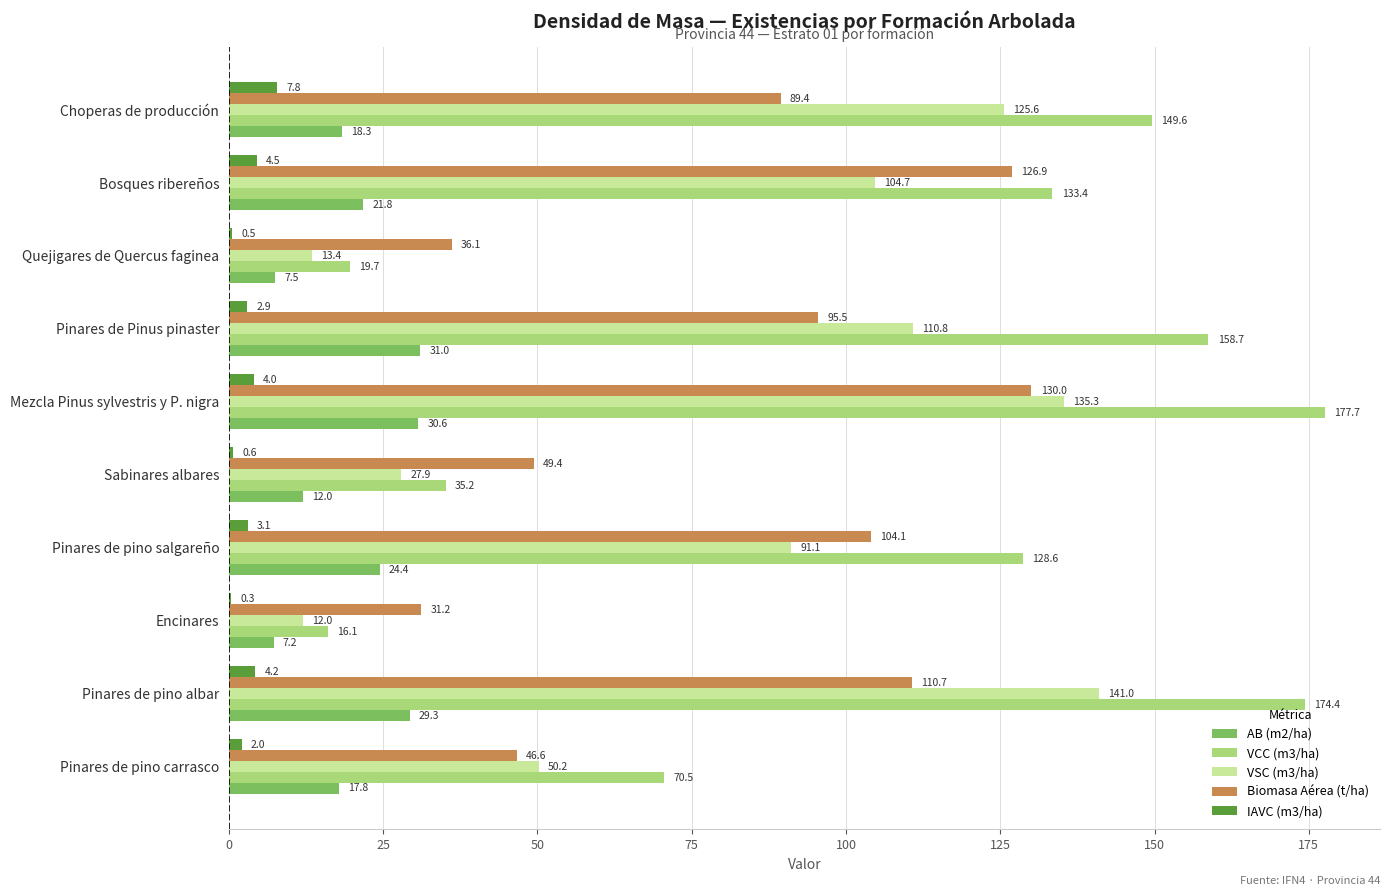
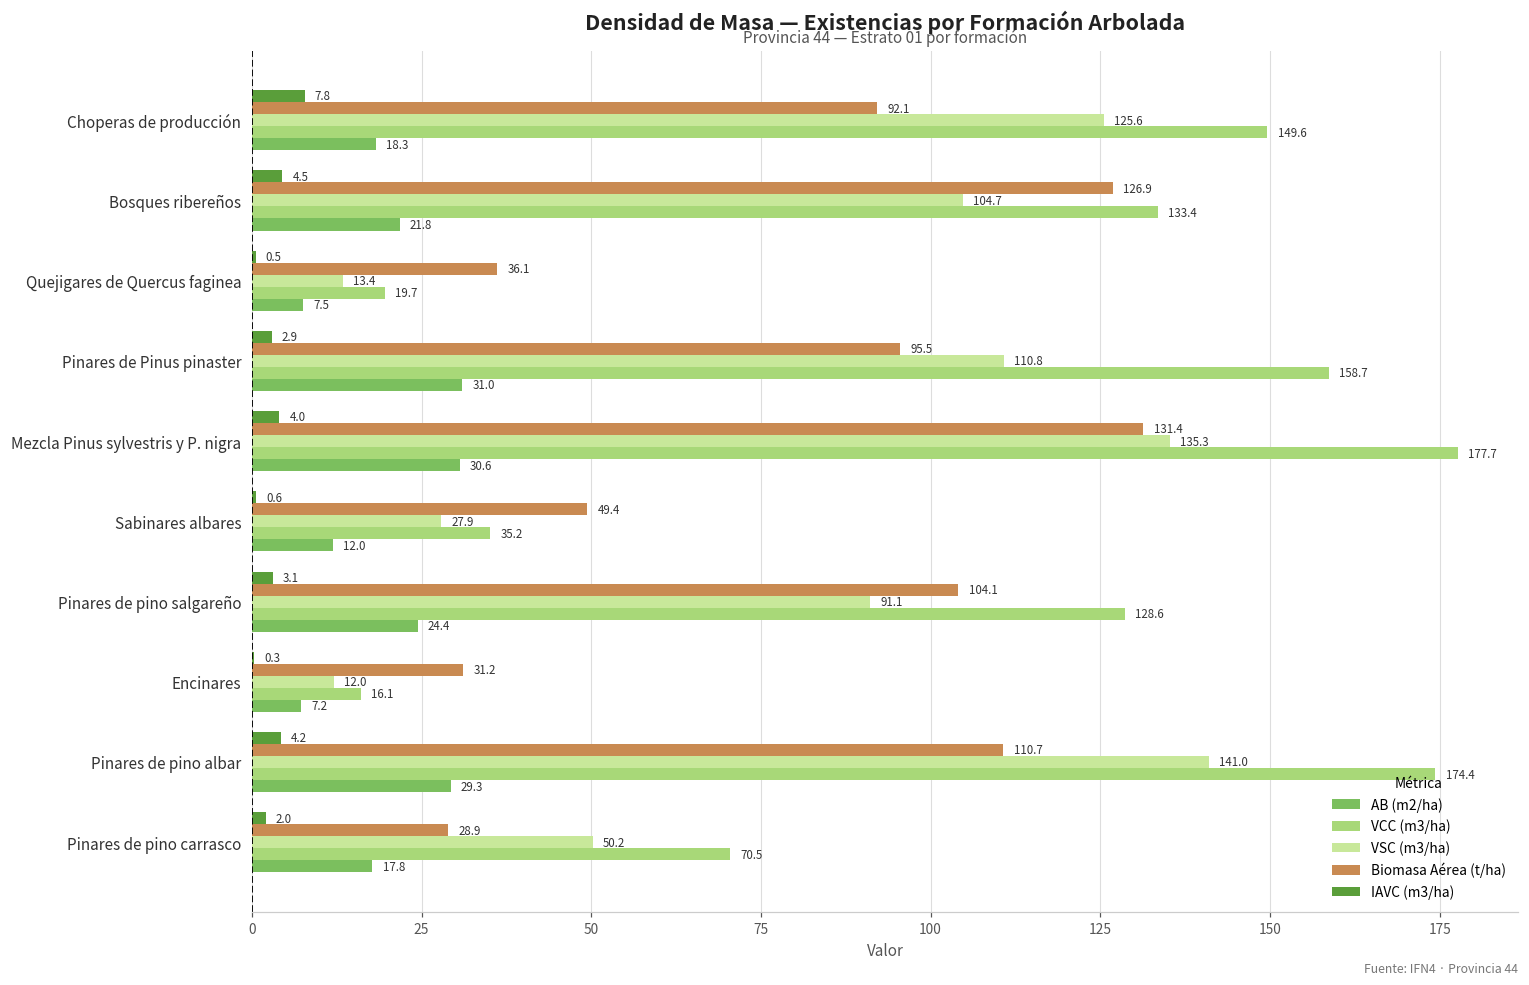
  {
    "Biomasa Aérea (t/ha)": {
-     "Choperas de producción": 89.4,
+     "Choperas de producción": 92.1,
      "Bosques ribereños": 126.9,
      "Quejigares de Quercus faginea": 36.1,
      "Pinares de Pinus pinaster": 95.5,
-     "Mezcla Pinus sylvestris y P. nigra": 130.0,
+     "Mezcla Pinus sylvestris y P. nigra": 131.4,
      "Sabinares albares": 49.4,
      "Pinares de pino salgareño": 104.1,
      "Encinares": 31.2,
      "Pinares de pino albar": 110.7,
-     "Pinares de pino carrasco": 46.6
+     "Pinares de pino carrasco": 28.9
    }
  }
